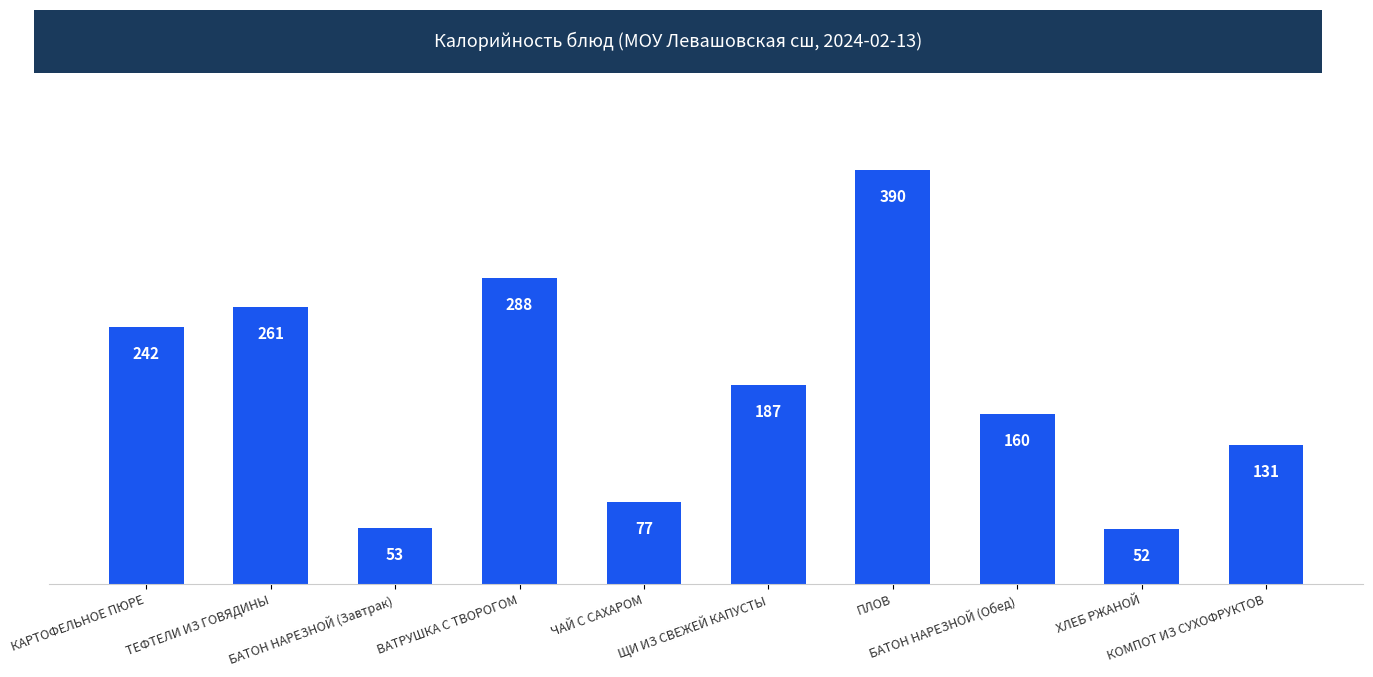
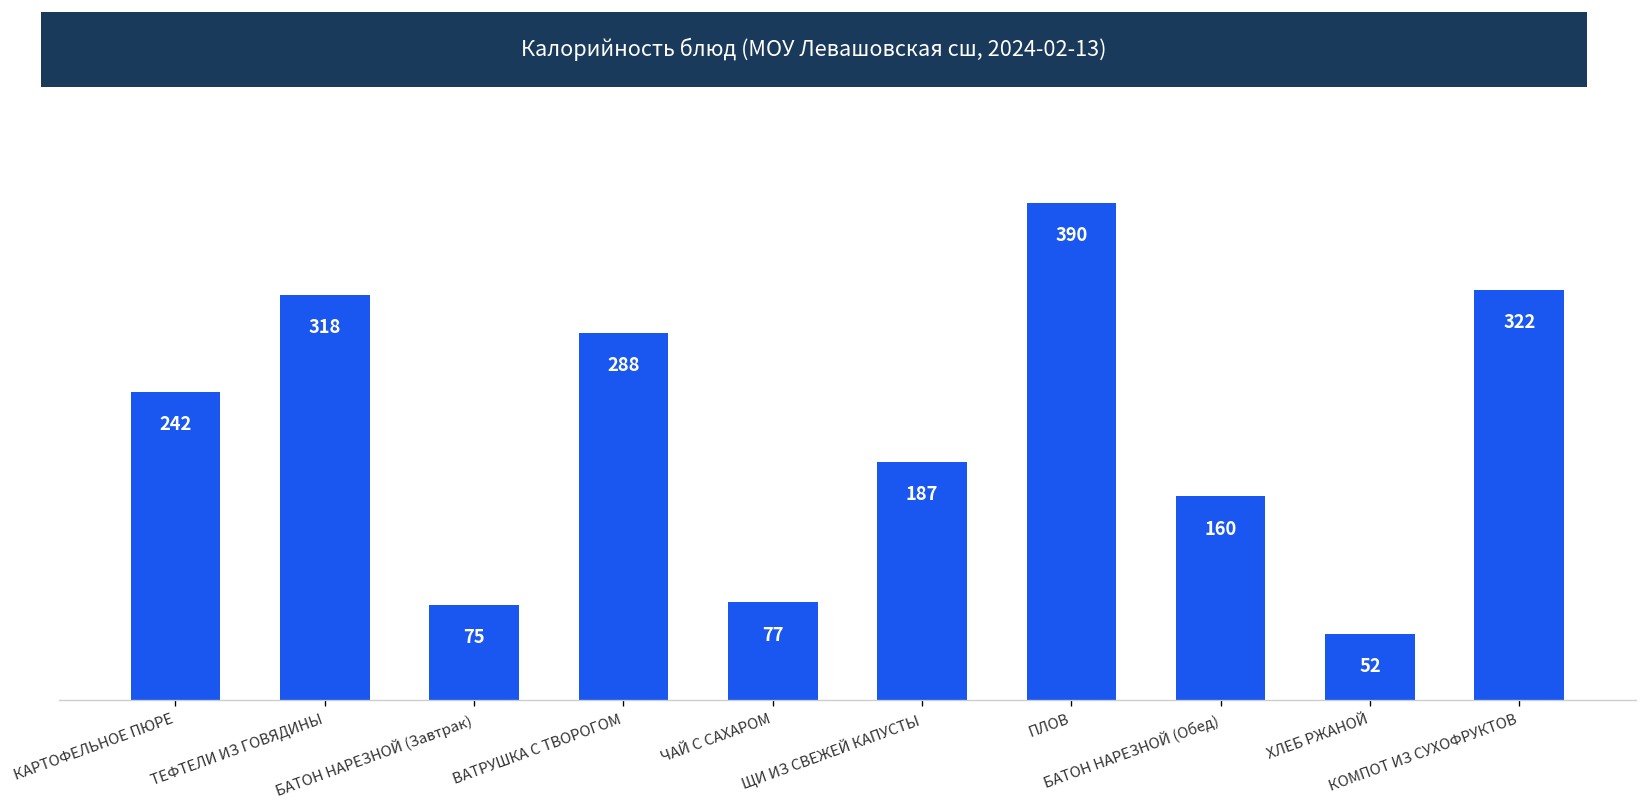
  {
    "КАРТОФЕЛЬНОЕ ПЮРЕ": 242,
-   "ТЕФТЕЛИ ИЗ ГОВЯДИНЫ": 261,
-   "БАТОН НАРЕЗНОЙ (Завтрак)": 53,
+   "ТЕФТЕЛИ ИЗ ГОВЯДИНЫ": 318,
+   "БАТОН НАРЕЗНОЙ (Завтрак)": 75,
    "ВАТРУШКА С ТВОРОГОМ": 288,
    "ЧАЙ С САХАРОМ": 77,
    "ЩИ ИЗ СВЕЖЕЙ КАПУСТЫ": 187,
    "ПЛОВ": 390,
    "БАТОН НАРЕЗНОЙ (Обед)": 160,
    "ХЛЕБ РЖАНОЙ": 52,
-   "КОМПОТ ИЗ СУХОФРУКТОВ": 131
+   "КОМПОТ ИЗ СУХОФРУКТОВ": 322
  }
